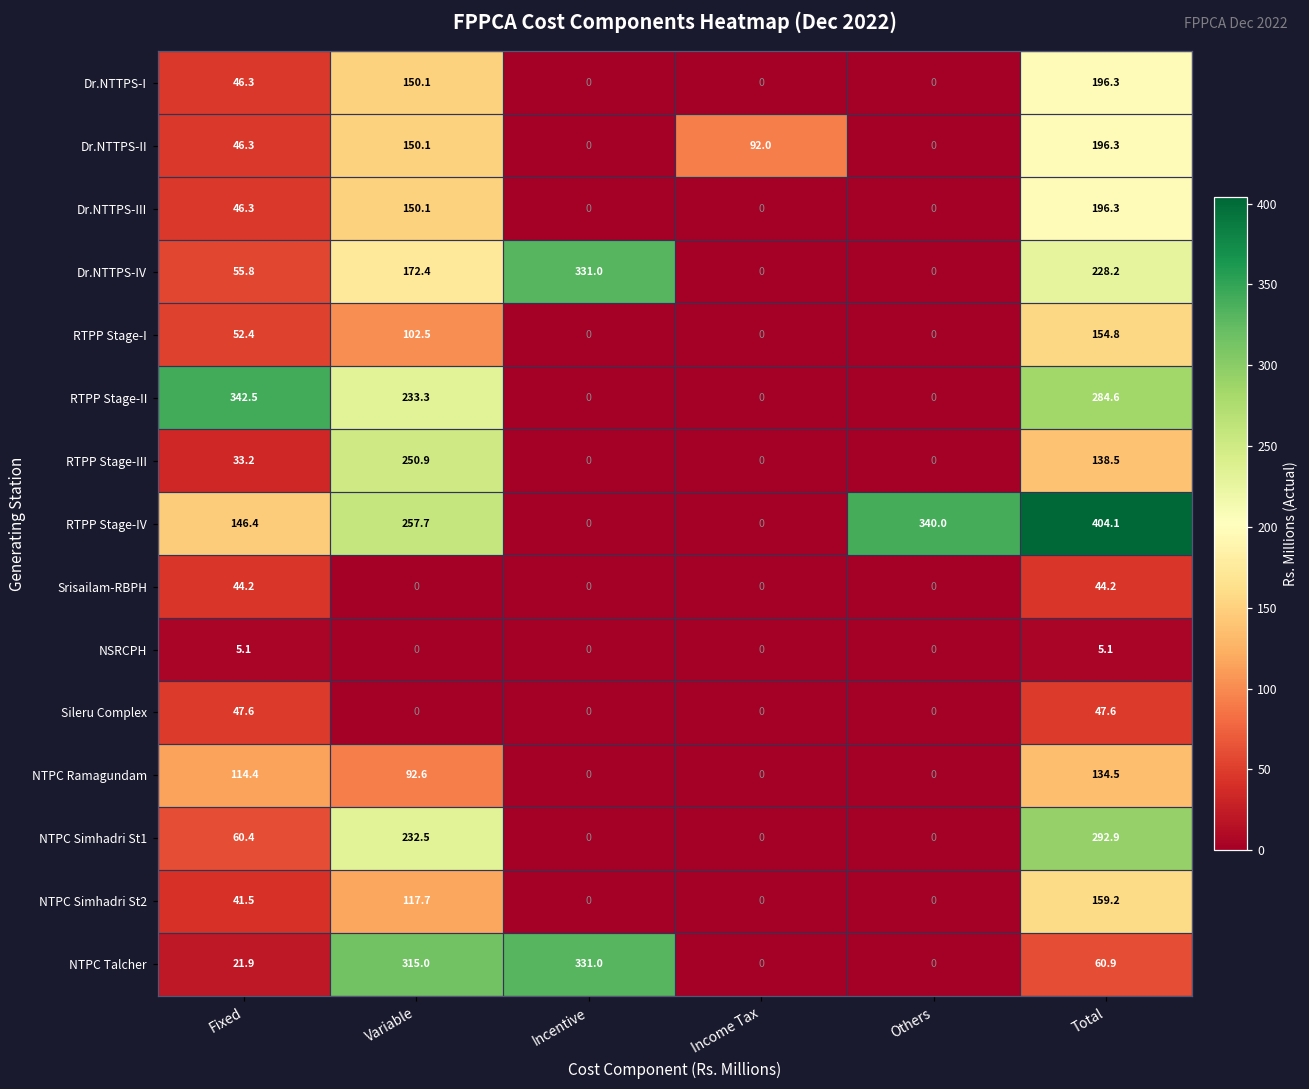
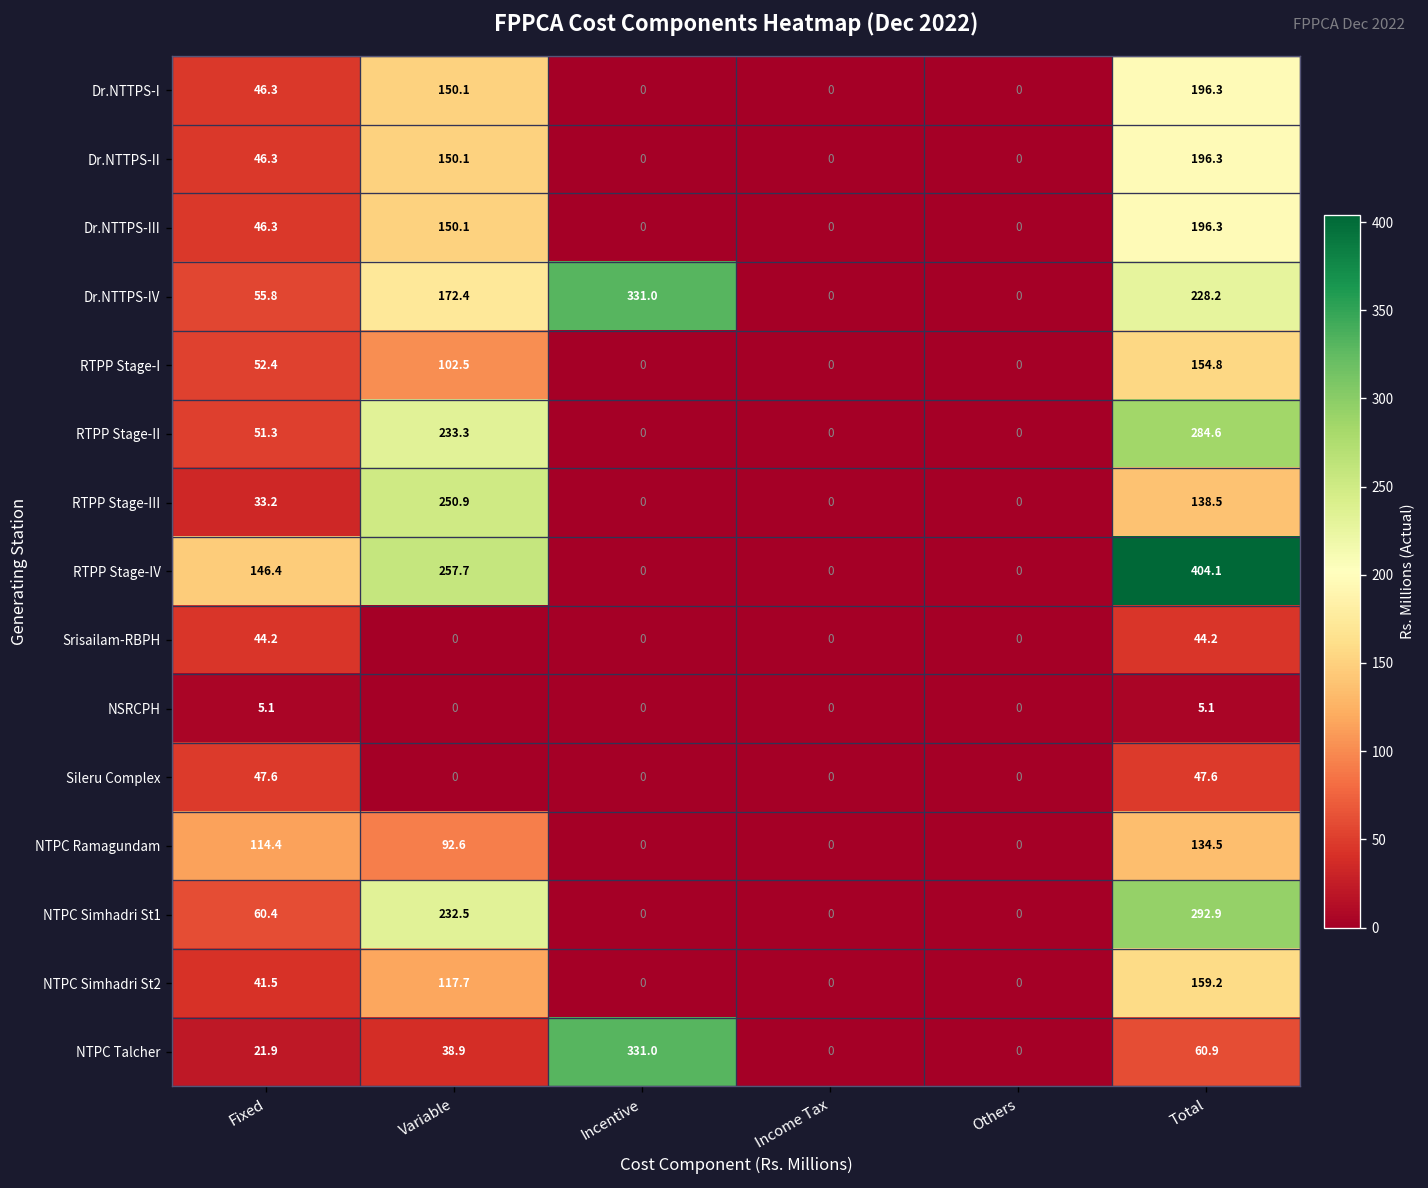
  {
    "Dr.NTTPS-I": {
      "Fixed": 46.3,
      "Variable": 150.1,
      "Incentive": 0,
      "Income Tax": 0,
      "Others": 0,
      "Total": 196.3
    },
    "Dr.NTTPS-II": {
      "Fixed": 46.3,
      "Variable": 150.1,
      "Incentive": 0,
-     "Income Tax": 92.0,
+     "Income Tax": 0,
      "Others": 0,
      "Total": 196.3
    },
    "Dr.NTTPS-III": {
      "Fixed": 46.3,
      "Variable": 150.1,
      "Incentive": 0,
      "Income Tax": 0,
      "Others": 0,
      "Total": 196.3
    },
    "Dr.NTTPS-IV": {
      "Fixed": 55.8,
      "Variable": 172.4,
      "Incentive": 331.0,
      "Income Tax": 0,
      "Others": 0,
      "Total": 228.2
    },
    "RTPP Stage-I": {
      "Fixed": 52.4,
      "Variable": 102.5,
      "Incentive": 0,
      "Income Tax": 0,
      "Others": 0,
      "Total": 154.8
    },
    "RTPP Stage-II": {
-     "Fixed": 342.5,
+     "Fixed": 51.3,
      "Variable": 233.3,
      "Incentive": 0,
      "Income Tax": 0,
      "Others": 0,
      "Total": 284.6
    },
    "RTPP Stage-III": {
      "Fixed": 33.2,
      "Variable": 250.9,
      "Incentive": 0,
      "Income Tax": 0,
      "Others": 0,
      "Total": 138.5
    },
    "RTPP Stage-IV": {
      "Fixed": 146.4,
      "Variable": 257.7,
      "Incentive": 0,
      "Income Tax": 0,
-     "Others": 340.0,
+     "Others": 0,
      "Total": 404.1
    },
    "Srisailam-RBPH": {
      "Fixed": 44.2,
      "Variable": 0,
      "Incentive": 0,
      "Income Tax": 0,
      "Others": 0,
      "Total": 44.2
    },
    "NSRCPH": {
      "Fixed": 5.1,
      "Variable": 0,
      "Incentive": 0,
      "Income Tax": 0,
      "Others": 0,
      "Total": 5.1
    },
    "Sileru Complex": {
      "Fixed": 47.6,
      "Variable": 0,
      "Incentive": 0,
      "Income Tax": 0,
      "Others": 0,
      "Total": 47.6
    },
    "NTPC Ramagundam": {
      "Fixed": 114.4,
      "Variable": 92.6,
      "Incentive": 0,
      "Income Tax": 0,
      "Others": 0,
      "Total": 134.5
    },
    "NTPC Simhadri St1": {
      "Fixed": 60.4,
      "Variable": 232.5,
      "Incentive": 0,
      "Income Tax": 0,
      "Others": 0,
      "Total": 292.9
    },
    "NTPC Simhadri St2": {
      "Fixed": 41.5,
      "Variable": 117.7,
      "Incentive": 0,
      "Income Tax": 0,
      "Others": 0,
      "Total": 159.2
    },
    "NTPC Talcher": {
      "Fixed": 21.9,
-     "Variable": 315.0,
+     "Variable": 38.9,
      "Incentive": 331.0,
      "Income Tax": 0,
      "Others": 0,
      "Total": 60.9
    }
  }
